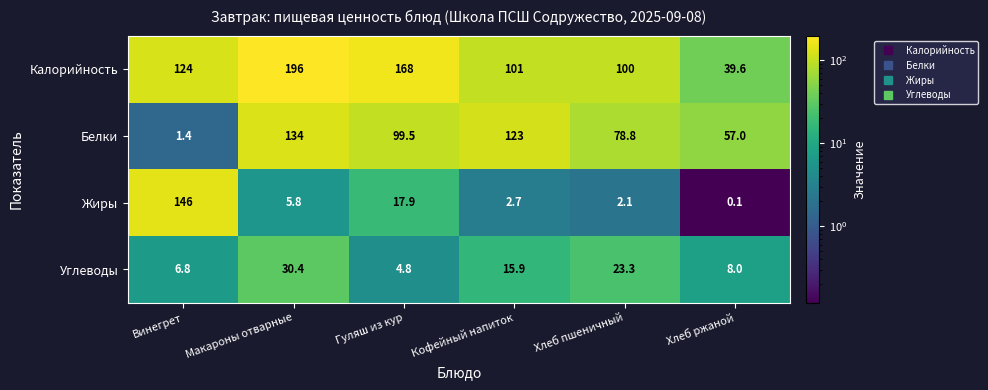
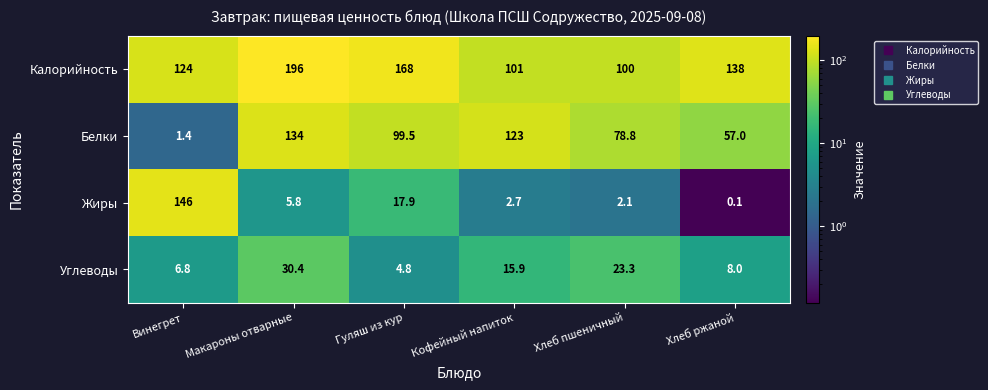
  {
    "Калорийность": {
      "Винегрет": 124,
      "Макароны отварные": 196,
      "Гуляш из кур": 168,
      "Кофейный напиток": 101,
      "Хлеб пшеничный": 100,
-     "Хлеб ржаной": 39.6
+     "Хлеб ржаной": 138
    },
    "Белки": {
      "Винегрет": 1.4,
      "Макароны отварные": 134,
      "Гуляш из кур": 99.5,
      "Кофейный напиток": 123,
      "Хлеб пшеничный": 78.8,
      "Хлеб ржаной": 57.0
    },
    "Жиры": {
      "Винегрет": 146,
      "Макароны отварные": 5.8,
      "Гуляш из кур": 17.9,
      "Кофейный напиток": 2.7,
      "Хлеб пшеничный": 2.1,
      "Хлеб ржаной": 0.1
    },
    "Углеводы": {
      "Винегрет": 6.8,
      "Макароны отварные": 30.4,
      "Гуляш из кур": 4.8,
      "Кофейный напиток": 15.9,
      "Хлеб пшеничный": 23.3,
      "Хлеб ржаной": 8.0
    }
  }
